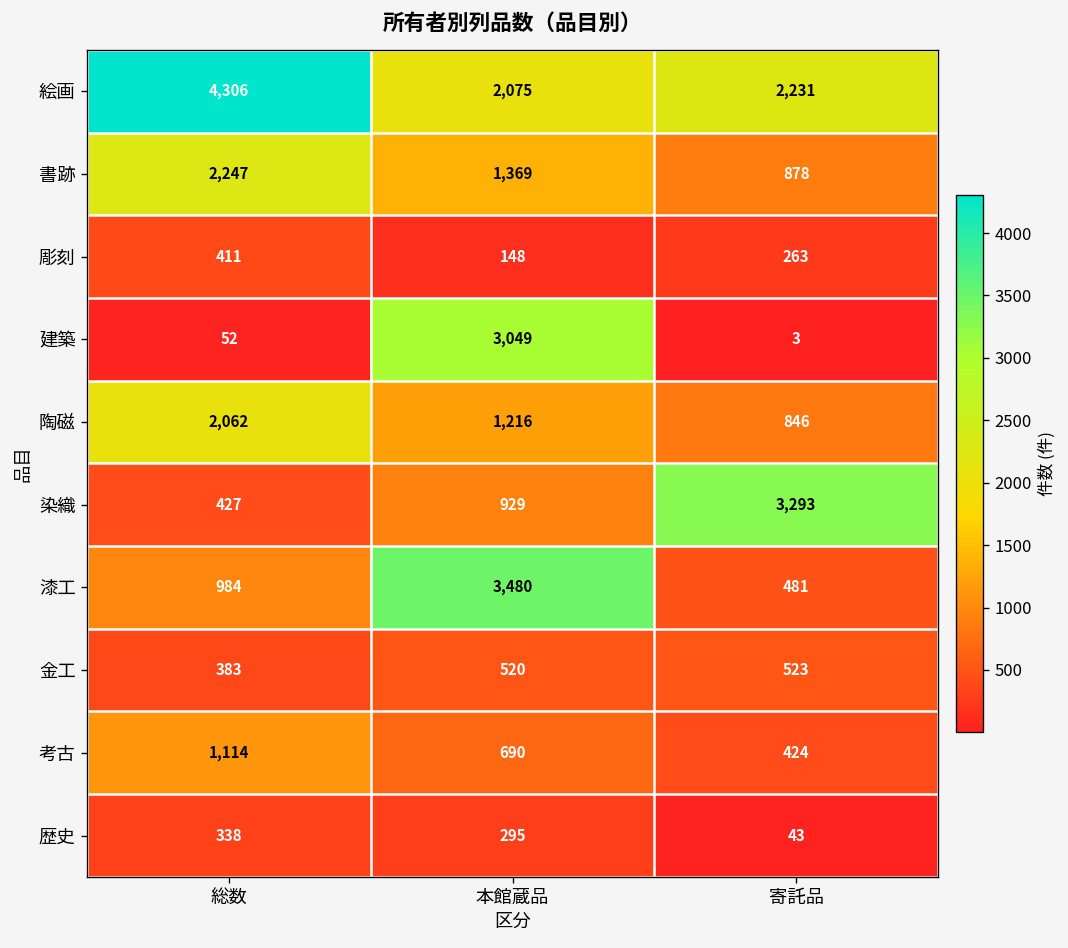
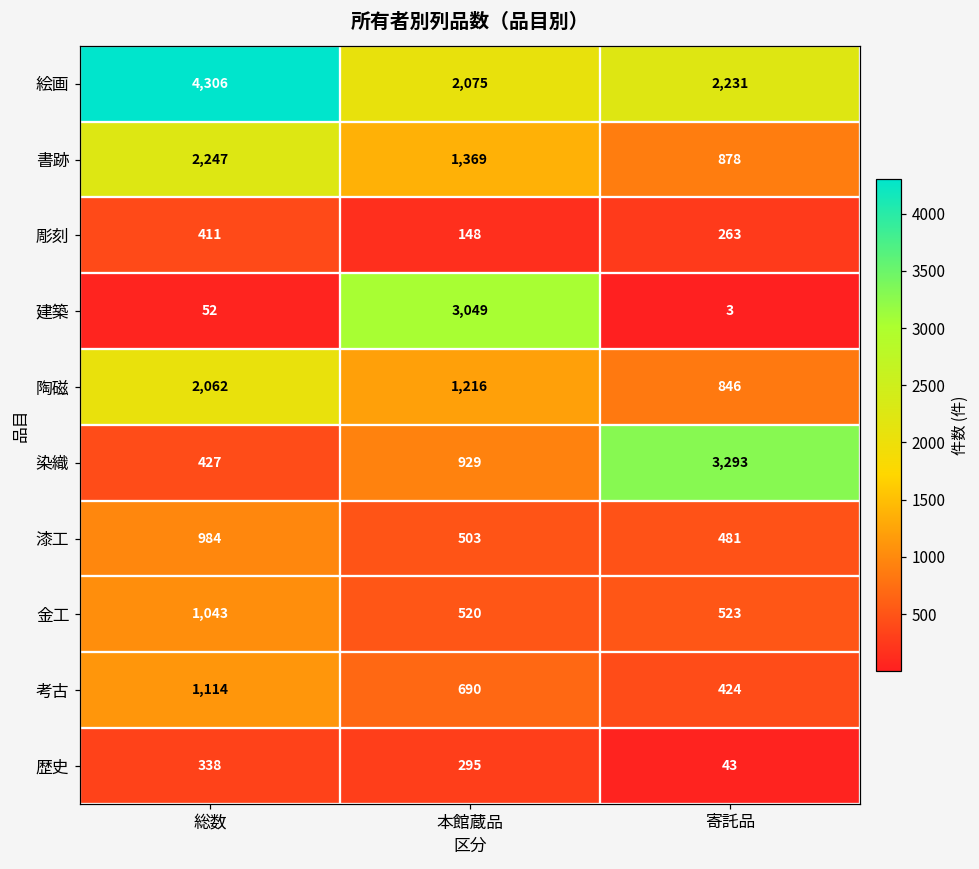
  {
    "絵画": {
      "総数": "4,306",
      "本館蔵品": "2,075",
      "寄託品": "2,231"
    },
    "書跡": {
      "総数": "2,247",
      "本館蔵品": "1,369",
      "寄託品": "878"
    },
    "彫刻": {
      "総数": "411",
      "本館蔵品": "148",
      "寄託品": "263"
    },
    "建築": {
      "総数": "52",
      "本館蔵品": "3,049",
      "寄託品": "3"
    },
    "陶磁": {
      "総数": "2,062",
      "本館蔵品": "1,216",
      "寄託品": "846"
    },
    "染織": {
      "総数": "427",
      "本館蔵品": "929",
      "寄託品": "3,293"
    },
    "漆工": {
      "総数": "984",
-     "本館蔵品": "3,480",
+     "本館蔵品": "503",
      "寄託品": "481"
    },
    "金工": {
-     "総数": "383",
+     "総数": "1,043",
      "本館蔵品": "520",
      "寄託品": "523"
    },
    "考古": {
      "総数": "1,114",
      "本館蔵品": "690",
      "寄託品": "424"
    },
    "歴史": {
      "総数": "338",
      "本館蔵品": "295",
      "寄託品": "43"
    }
  }
